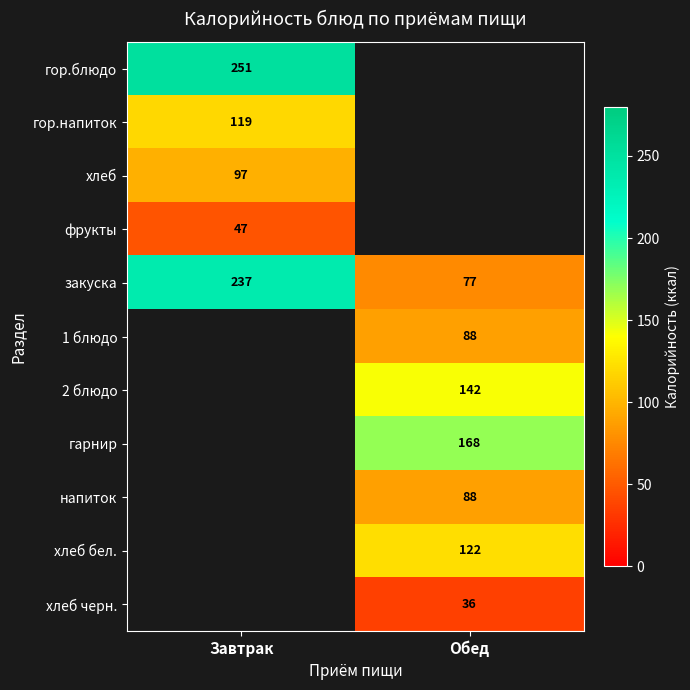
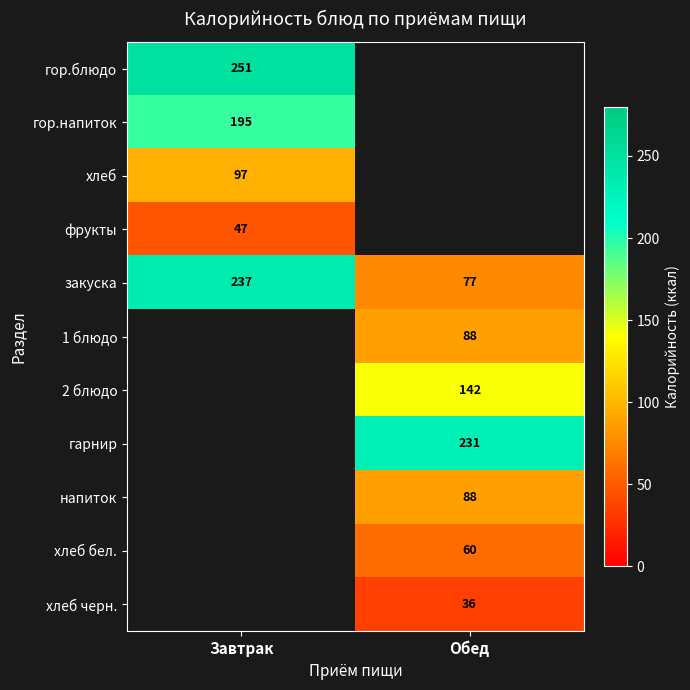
  {
    "гор.блюдо": {
      "Завтрак": 251
    },
    "гор.напиток": {
-     "Завтрак": 119
+     "Завтрак": 195
    },
    "хлеб": {
      "Завтрак": 97
    },
    "фрукты": {
      "Завтрак": 47
    },
    "закуска": {
      "Завтрак": 237,
      "Обед": 77
    },
    "1 блюдо": {
      "Обед": 88
    },
    "2 блюдо": {
      "Обед": 142
    },
    "гарнир": {
-     "Обед": 168
+     "Обед": 231
    },
    "напиток": {
      "Обед": 88
    },
    "хлеб бел.": {
-     "Обед": 122
+     "Обед": 60
    },
    "хлеб черн.": {
      "Обед": 36
    }
  }
